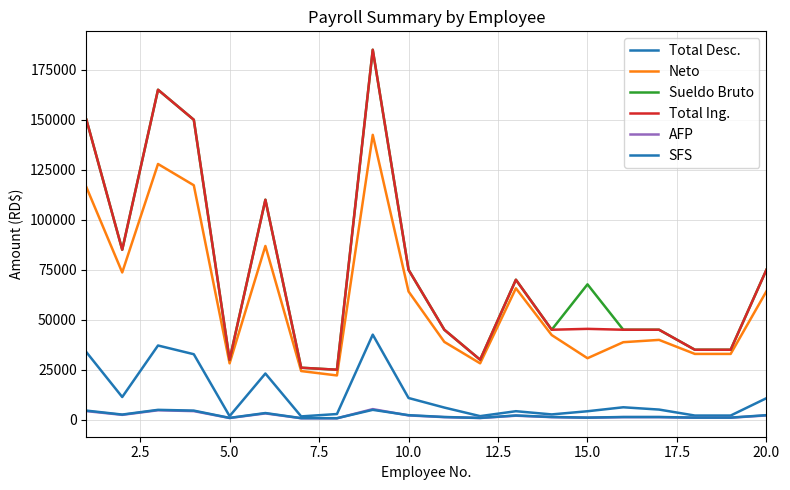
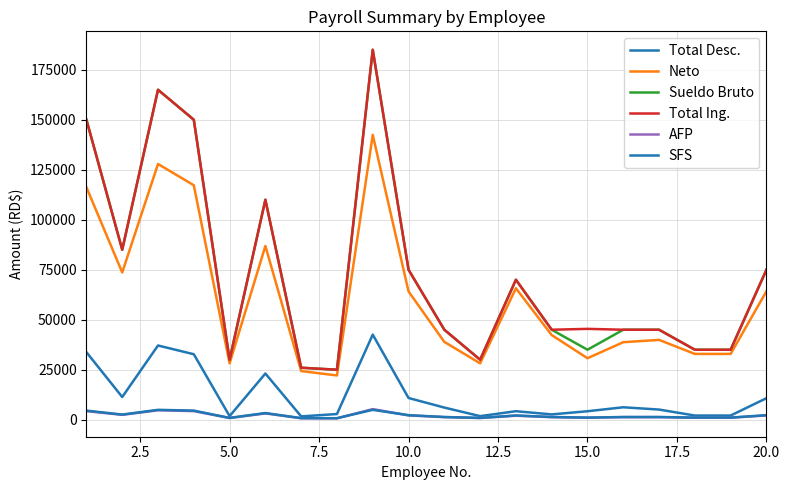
  {
    "Neto": {
      "5.0": 28000,
      "10.0": 64000,
      "15.0": 31000,
      "20.0": 64000
    },
    "Sueldo Bruto": {
-     "15.0": 68000
+     "15.0": 35000
    },
    "Total Ing.": {
      "15.0": 45000
    }
  }
